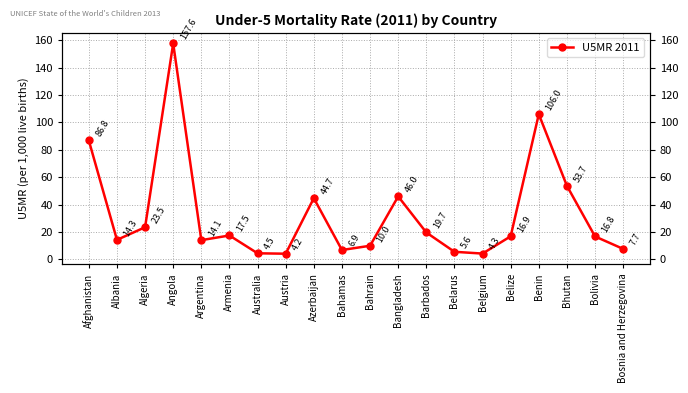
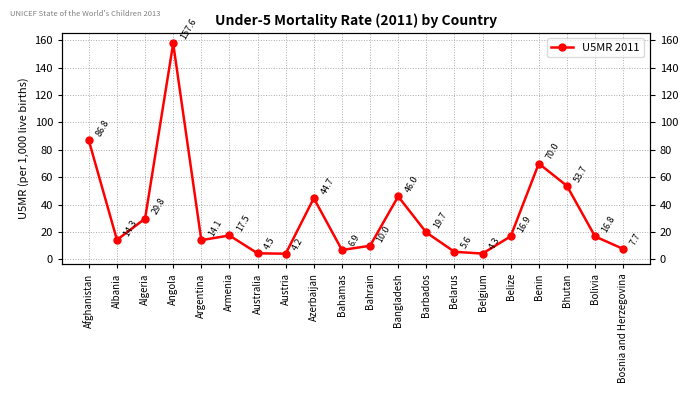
  {
    "Afghanistan": 86.8,
    "Albania": 14.3,
-   "Algeria": 23.5,
+   "Algeria": 29.8,
    "Angola": 157.6,
    "Argentina": 14.1,
    "Armenia": 17.5,
    "Australia": 4.5,
    "Austria": 4.2,
    "Azerbaijan": 44.7,
    "Bahamas": 6.9,
    "Bahrain": 10.0,
    "Bangladesh": 46.0,
    "Barbados": 19.7,
    "Belarus": 5.6,
    "Belgium": 4.3,
    "Belize": 16.9,
-   "Benin": 106.0,
+   "Benin": 70.0,
    "Bhutan": 53.7,
    "Bolivia": 16.8,
    "Bosnia and Herzegovina": 7.7
  }
